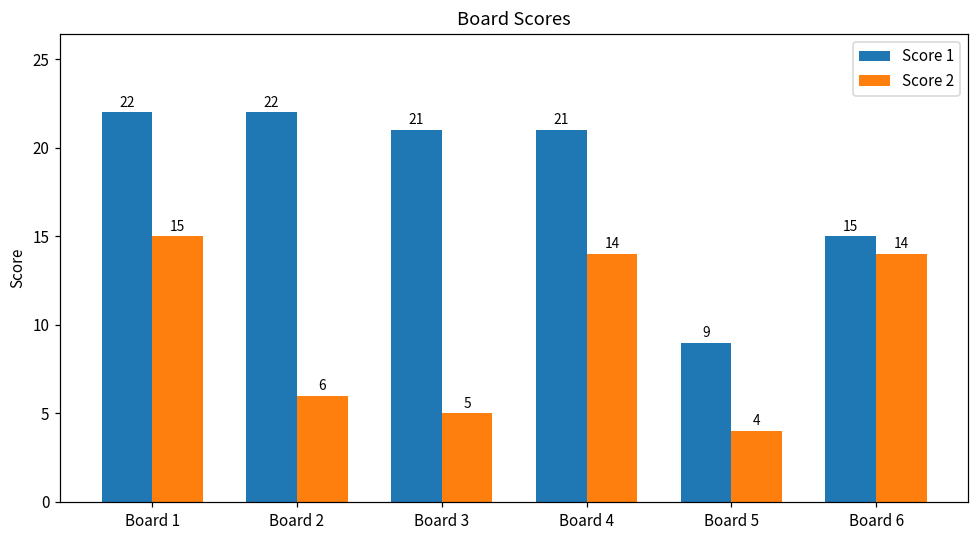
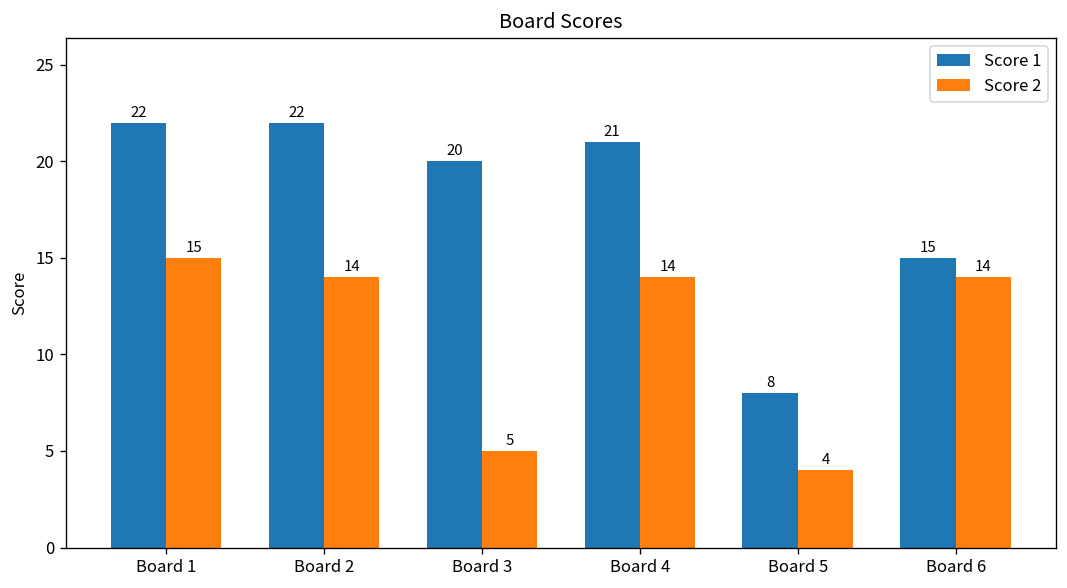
  {
    "Score 1": {
      "Board 1": 22,
      "Board 2": 22,
-     "Board 3": 21,
+     "Board 3": 20,
      "Board 4": 21,
-     "Board 5": 9,
+     "Board 5": 8,
      "Board 6": 15
    },
    "Score 2": {
      "Board 1": 15,
-     "Board 2": 6,
+     "Board 2": 14,
      "Board 3": 5,
      "Board 4": 14,
      "Board 5": 4,
      "Board 6": 14
    }
  }
